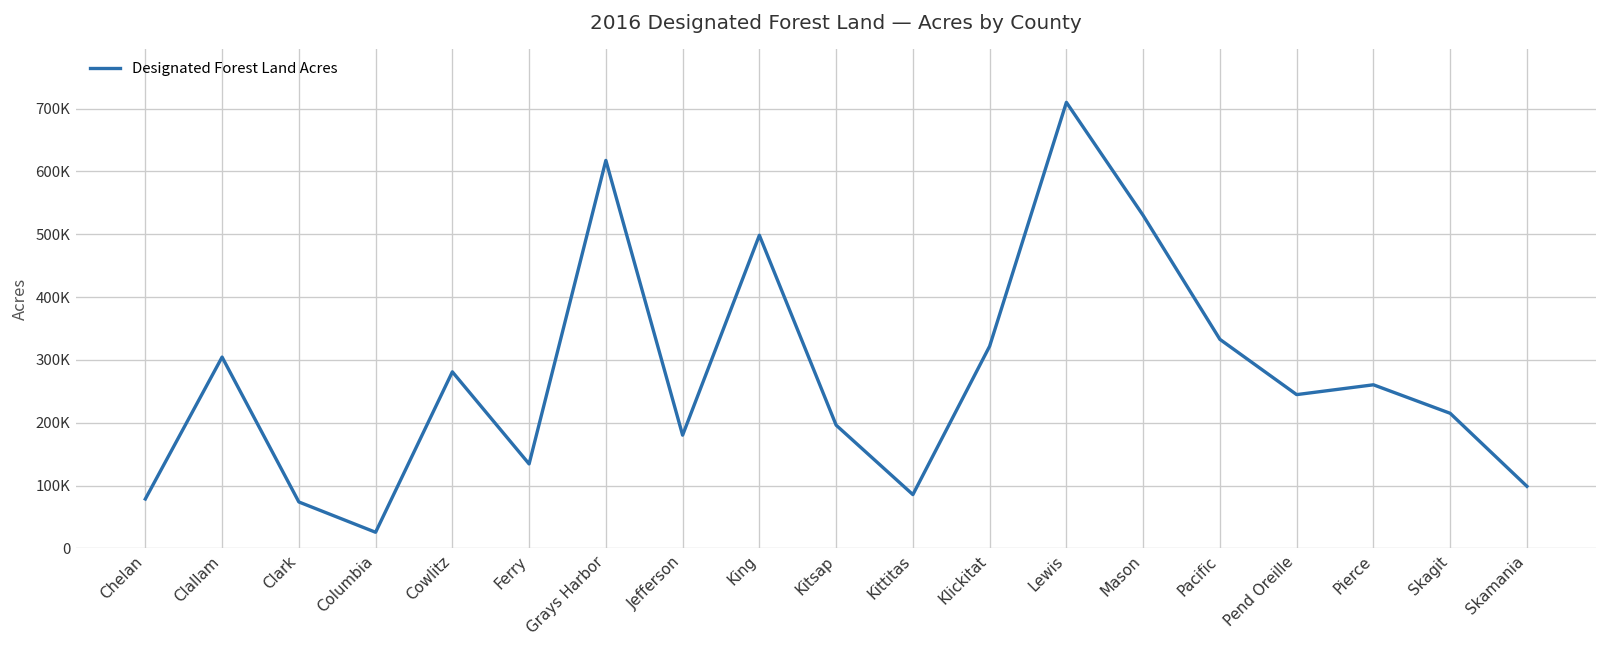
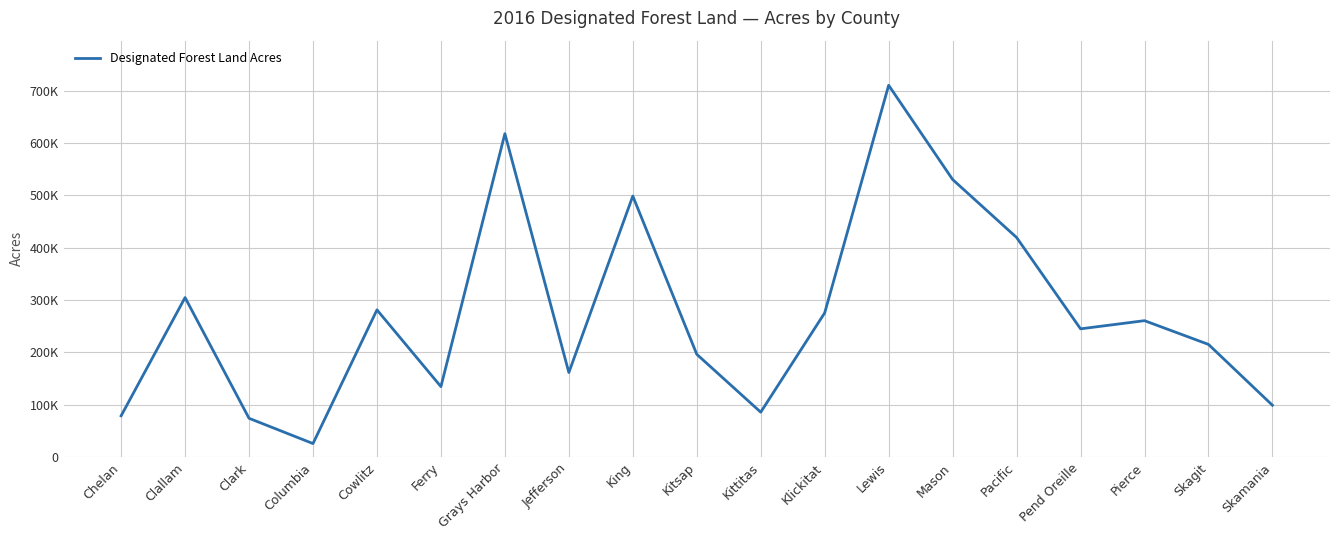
  {
    "Chelan": 80000,
    "Clallam": 300000,
    "Clark": 70000,
    "Columbia": 30000,
    "Cowlitz": 280000,
    "Ferry": 130000,
    "Grays Harbor": 620000,
-   "Jefferson": 180000,
+   "Jefferson": 160000,
    "King": 500000,
    "Kitsap": 200000,
    "Kittitas": 90000,
-   "Klickitat": 320000,
+   "Klickitat": 280000,
    "Lewis": 710000,
    "Mason": 530000,
-   "Pacific": 330000,
+   "Pacific": 420000,
    "Pend Oreille": 240000,
    "Pierce": 260000,
    "Skagit": 220000,
    "Skamania": 100000
  }
